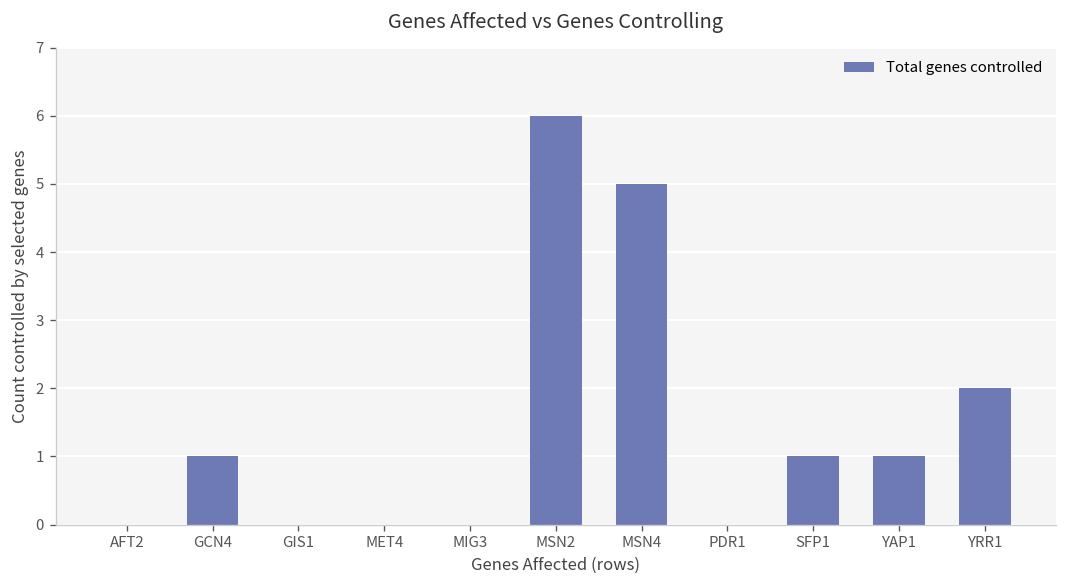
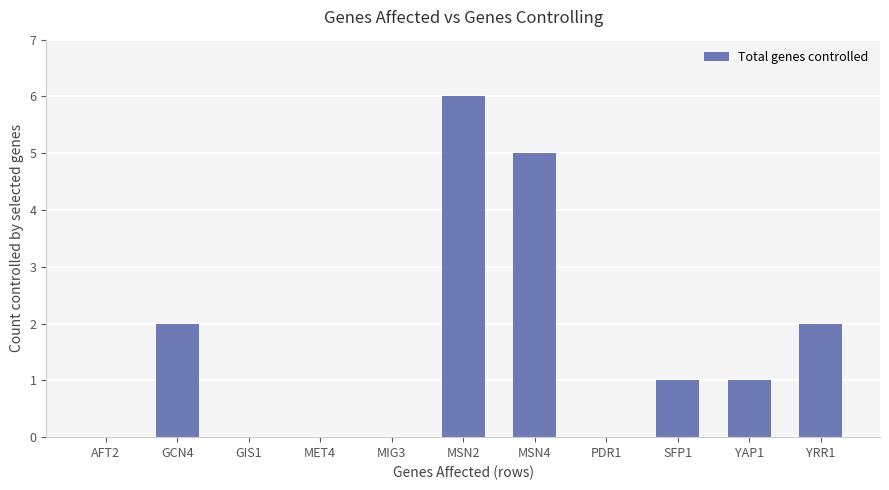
  {
    "AFT2": 0,
-   "GCN4": 1,
+   "GCN4": 2,
    "GIS1": 0,
    "MET4": 0,
    "MIG3": 0,
    "MSN2": 6,
    "MSN4": 5,
    "PDR1": 0,
    "SFP1": 1,
    "YAP1": 1,
    "YRR1": 2
  }
